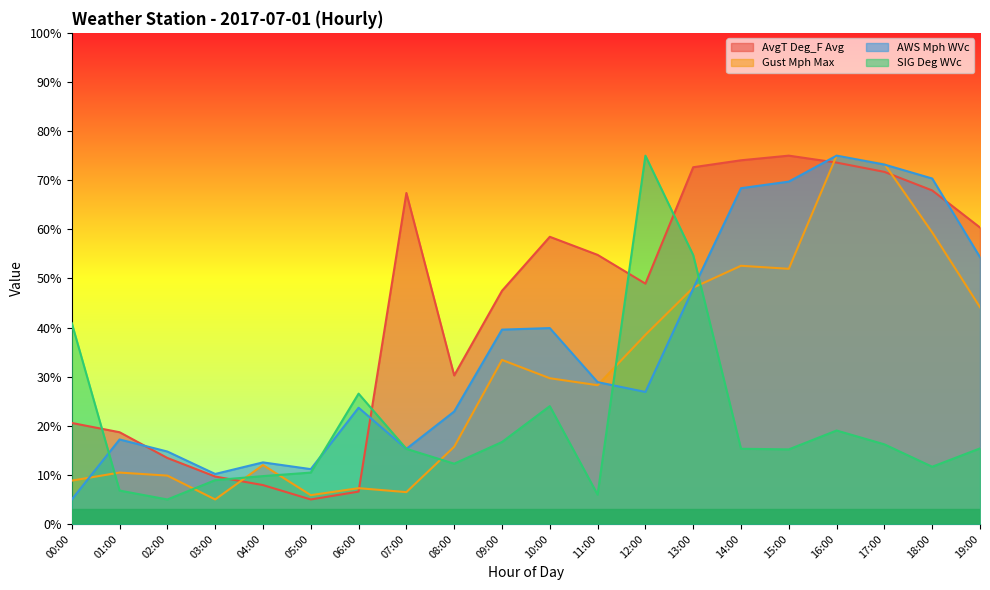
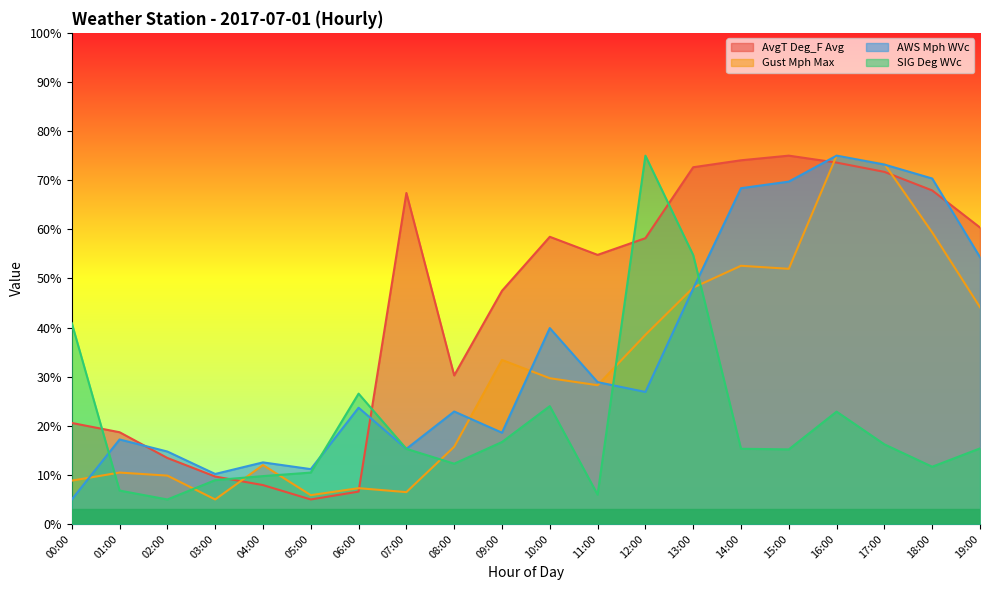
  {
    "AvgT Deg_F Avg": {
      "00:00": "21%",
      "01:00": "19%",
      "02:00": "13%",
      "04:00": "8%",
      "05:00": "5%",
      "06:00": "7%",
      "07:00": "67%",
      "08:00": "30%",
      "09:00": "47%",
      "10:00": "58%",
      "11:00": "55%",
-     "12:00": "49%",
+     "12:00": "58%",
      "13:00": "73%",
      "14:00": "74%",
      "15:00": "75%",
      "16:00": "74%",
      "17:00": "72%",
      "18:00": "68%",
      "19:00": "60%"
    },
    "Gust Mph Max": {
      "00:00": "9%",
      "01:00": "10%",
      "02:00": "10%",
      "03:00": "5%",
      "04:00": "12%",
      "05:00": "6%",
      "06:00": "7%",
      "07:00": "6%",
      "08:00": "16%",
      "09:00": "33%",
      "10:00": "30%",
      "11:00": "28%",
      "12:00": "39%",
      "14:00": "53%",
      "15:00": "52%",
      "18:00": "59%",
      "19:00": "44%"
    },
    "AWS Mph WVc": {
      "00:00": "5%",
      "01:00": "17%",
      "02:00": "15%",
      "04:00": "13%",
      "05:00": "11%",
      "06:00": "24%",
      "08:00": "23%",
-     "09:00": "40%",
+     "09:00": "19%",
      "10:00": "40%",
      "11:00": "29%",
      "12:00": "27%",
      "14:00": "68%",
      "15:00": "70%",
      "18:00": "70%",
      "19:00": "54%"
    },
    "SIG Deg WVc": {
      "00:00": "41%",
      "01:00": "7%",
      "02:00": "5%",
      "03:00": "9%",
      "04:00": "10%",
      "05:00": "10%",
      "06:00": "27%",
      "08:00": "12%",
      "09:00": "17%",
      "10:00": "24%",
      "11:00": "6%",
      "12:00": "75%",
      "13:00": "55%",
      "14:00": "15%",
      "15:00": "15%",
-     "16:00": "19%",
+     "16:00": "23%",
      "17:00": "16%",
      "18:00": "12%",
      "19:00": "15%"
    }
  }
